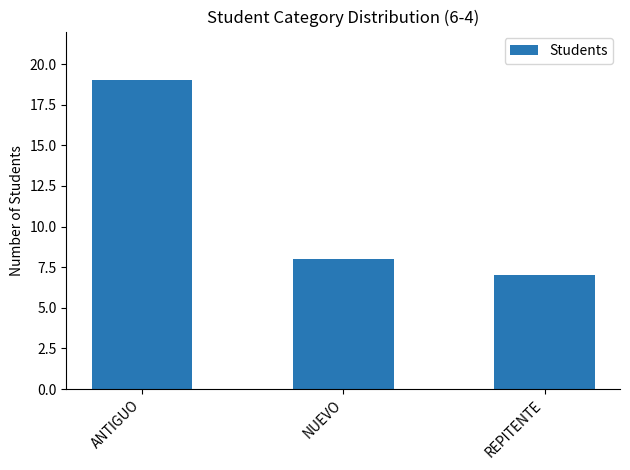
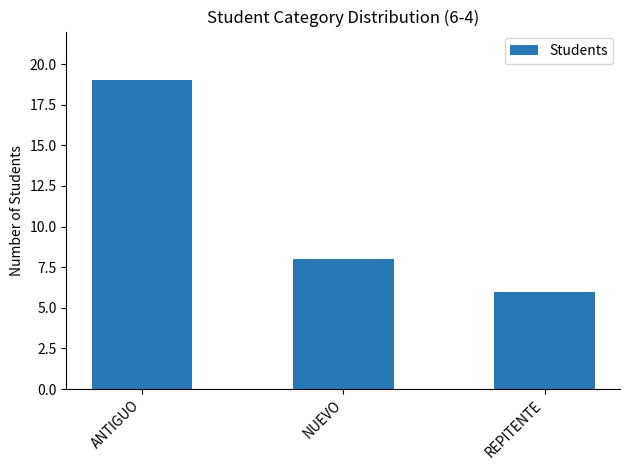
  {
    "ANTIGUO": 19,
    "NUEVO": 8,
-   "REPITENTE": 7
+   "REPITENTE": 6
  }
